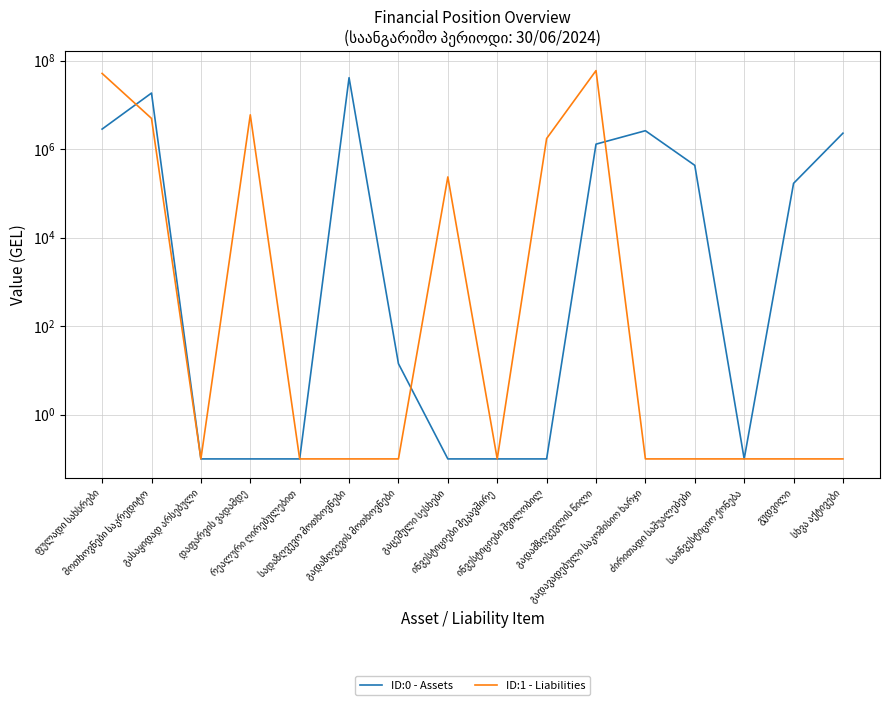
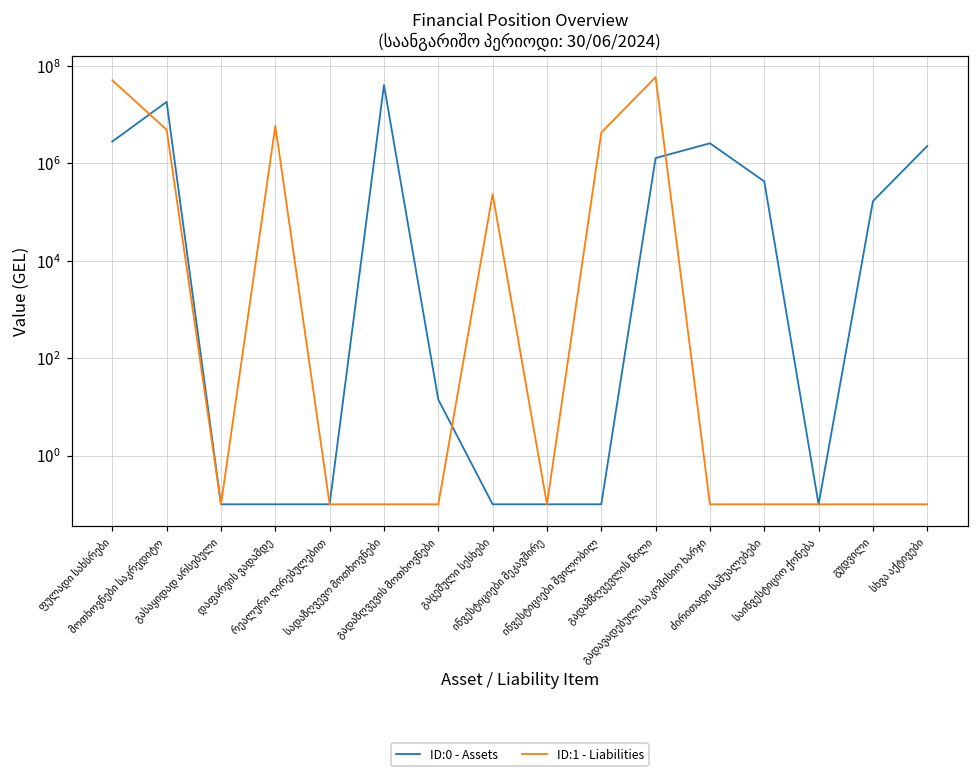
  {
    "ID:0 - Assets": {
      "ფულადი სახსრები": 3000000,
      "მოთხოვნები საკრედიტო": 18000000,
      "დაფარვის ვადამდე": 0.10,
      "სადაზღვევო მოთხოვნები": 40000000,
      "გადაზღვევის მოთხოვნები": 14,
      "გაცემული სესხები": 0.10,
      "ინვესტიციები შვილობილ": 0.10,
      "გადამზღვევლის წილი": 1300000,
      "გადავადებული საკომისიო ხარჯი": 3000000,
      "ძირითადი საშუალებები": 400000,
      "გუდვილი": 170000,
      "სხვა აქტივები": 2000000
    },
    "ID:1 - Liabilities": {
      "ფულადი სახსრები": 50000000,
      "მოთხოვნები საკრედიტო": 5000000,
      "დაფარვის ვადამდე": 6000000,
      "სადაზღვევო მოთხოვნები": 0.10,
      "გადაზღვევის მოთხოვნები": 0.10,
      "გაცემული სესხები": 200000,
-     "ინვესტიციები შვილობილ": 1700000,
+     "ინვესტიციები შვილობილ": 4000000,
      "გადამზღვევლის წილი": 60000000,
      "გადავადებული საკომისიო ხარჯი": 0.10,
      "ძირითადი საშუალებები": 0.10,
      "გუდვილი": 0.10,
      "სხვა აქტივები": 0.10
    }
  }
